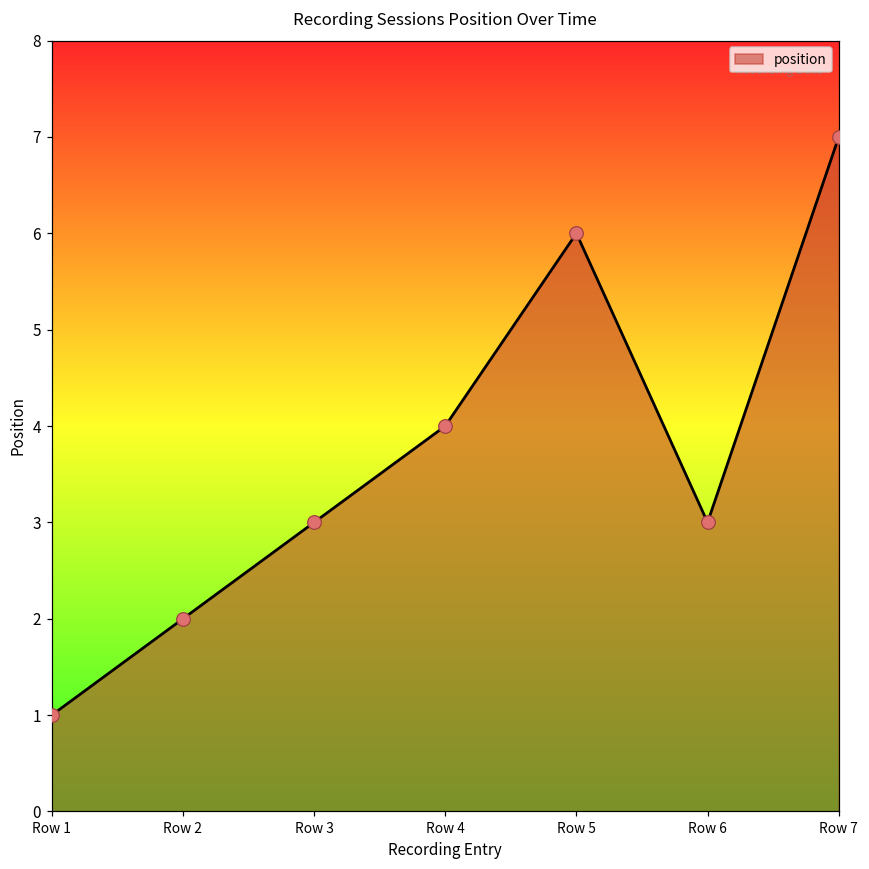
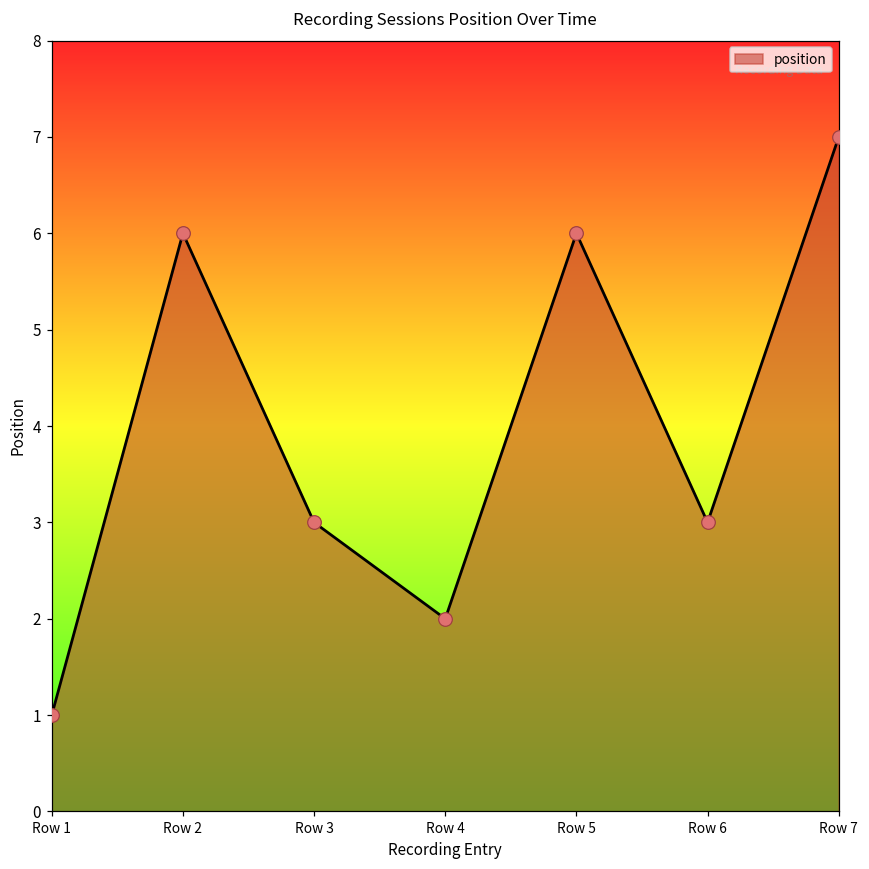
  {
    "Row 1": 1,
-   "Row 2": 2,
+   "Row 2": 6,
    "Row 3": 3,
-   "Row 4": 4,
+   "Row 4": 2,
    "Row 5": 6,
    "Row 6": 3,
    "Row 7": 7
  }
